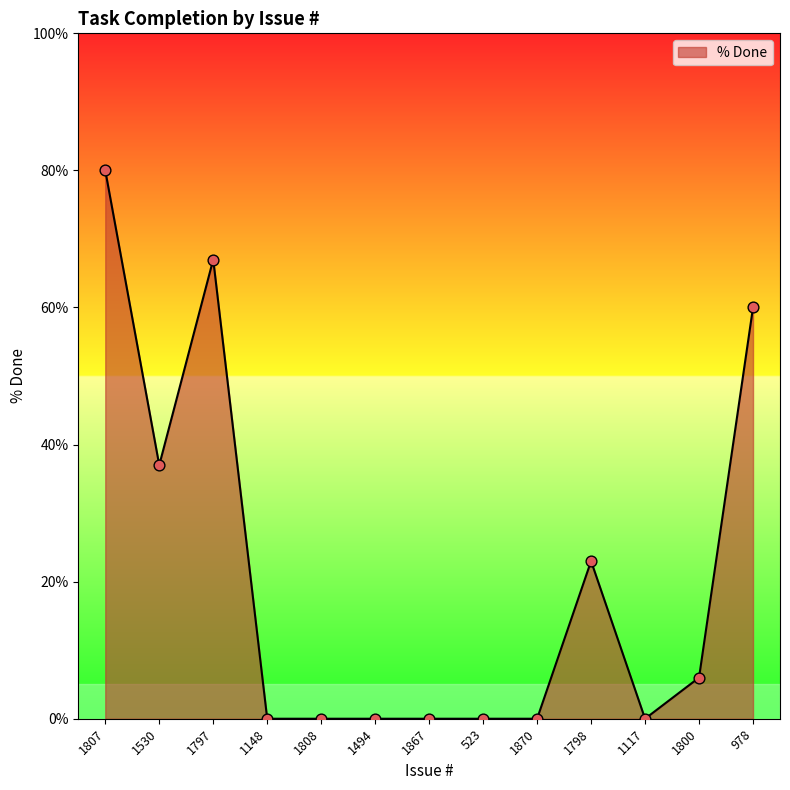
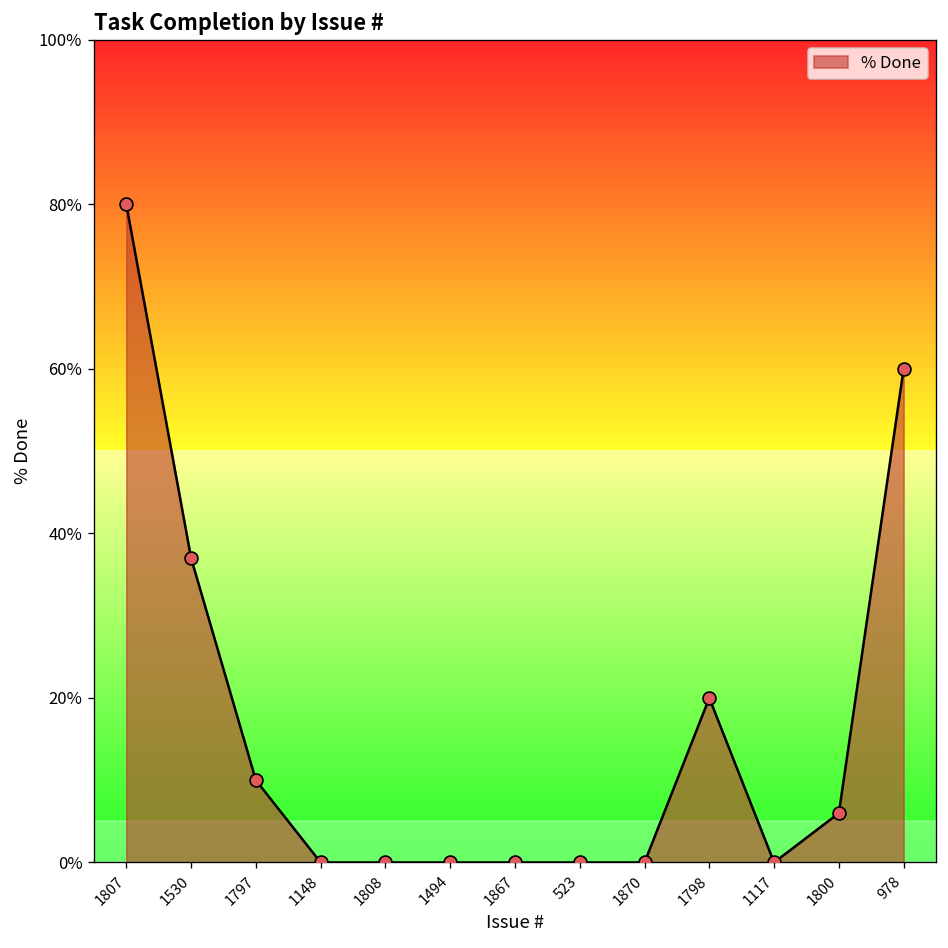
  {
    "1807": "80%",
    "1530": "37%",
-   "1797": "67%",
-   "1798": "23%",
+   "1797": "10%",
+   "1798": "20%",
    "1800": "6%",
    "978": "60%"
  }
